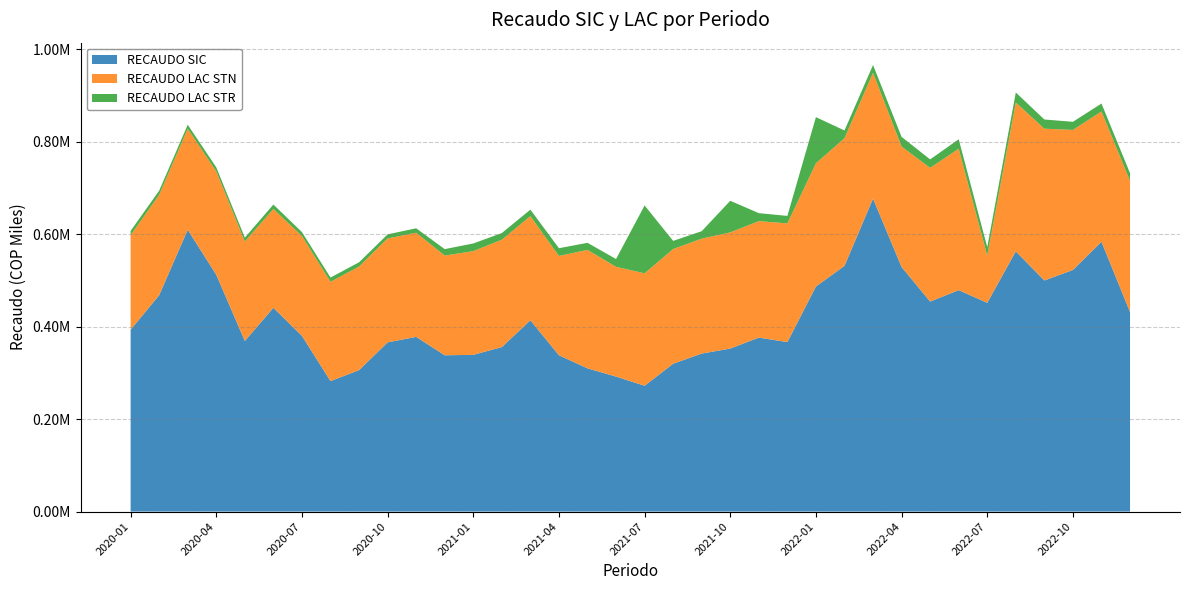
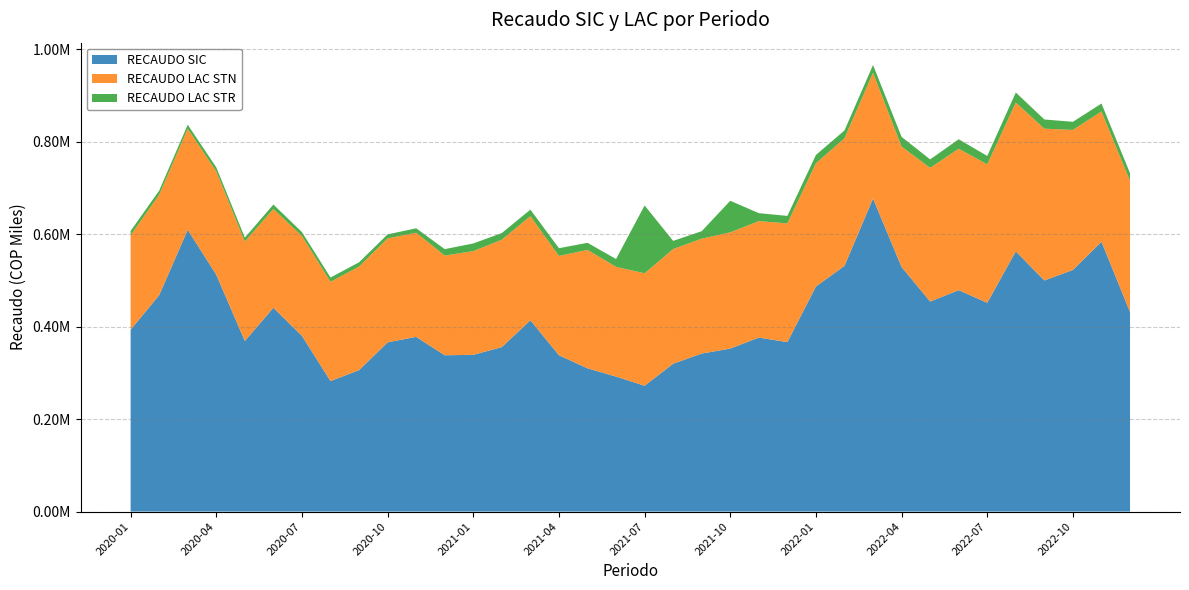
  {
    "RECAUDO SIC": {
      "2020-01": 390000,
      "2020-04": 510000,
      "2020-07": 380000,
      "2020-10": 370000,
      "2021-01": 340000,
      "2021-04": 340000,
      "2021-07": 270000,
      "2021-10": 350000,
      "2022-01": 490000,
      "2022-04": 530000,
      "2022-07": 450000,
      "2022-10": 520000
    },
    "RECAUDO LAC STN": {
      "2020-01": 200000,
      "2020-04": 220000,
      "2020-07": 220000,
      "2020-10": 220000,
      "2021-01": 220000,
      "2021-04": 210000,
      "2021-07": 240000,
      "2021-10": 250000,
      "2022-01": 270000,
      "2022-04": 260000,
-     "2022-07": 100000,
+     "2022-07": 300000,
      "2022-10": 300000
    },
    "RECAUDO LAC STR": {
      "2020-01": 10000,
      "2020-04": 10000,
      "2020-07": 10000,
      "2020-10": 10000,
      "2021-01": 20000,
      "2021-04": 20000,
      "2021-07": 150000,
      "2021-10": 70000,
-     "2022-01": 100000,
+     "2022-01": 20000,
      "2022-04": 20000,
      "2022-07": 20000,
      "2022-10": 20000
    }
  }
